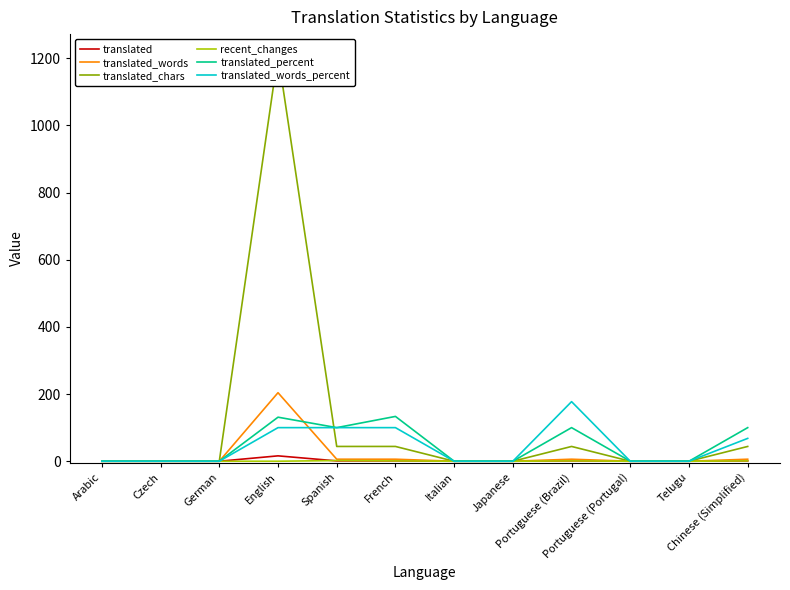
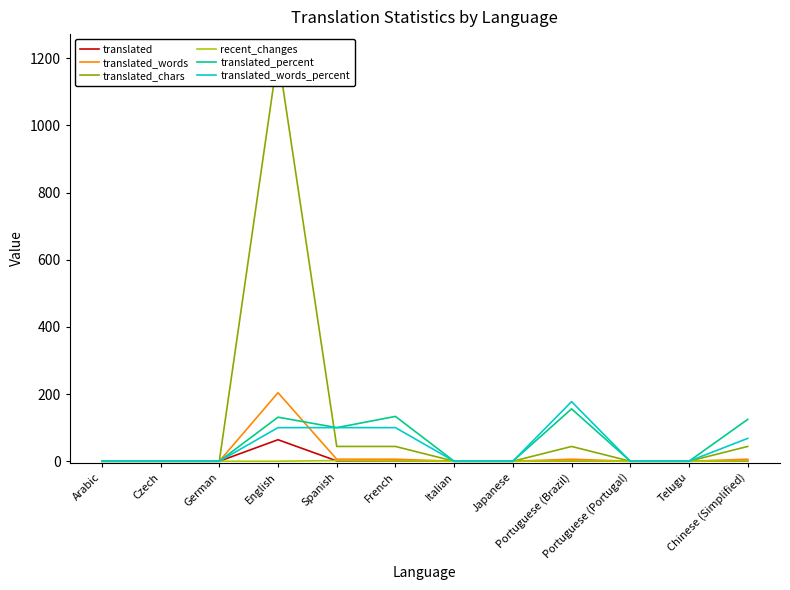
  {
    "translated": {
-     "English": 20
+     "English": 60
    },
    "translated_words": {
      "English": 200
    },
    "translated_percent": {
      "English": 130,
      "French": 130,
-     "Portuguese (Brazil)": 100,
-     "Chinese (Simplified)": 100
+     "Portuguese (Brazil)": 160,
+     "Chinese (Simplified)": 120
    },
    "translated_words_percent": {
      "English": 100,
      "French": 100,
      "Portuguese (Brazil)": 180,
      "Chinese (Simplified)": 70
    }
  }
